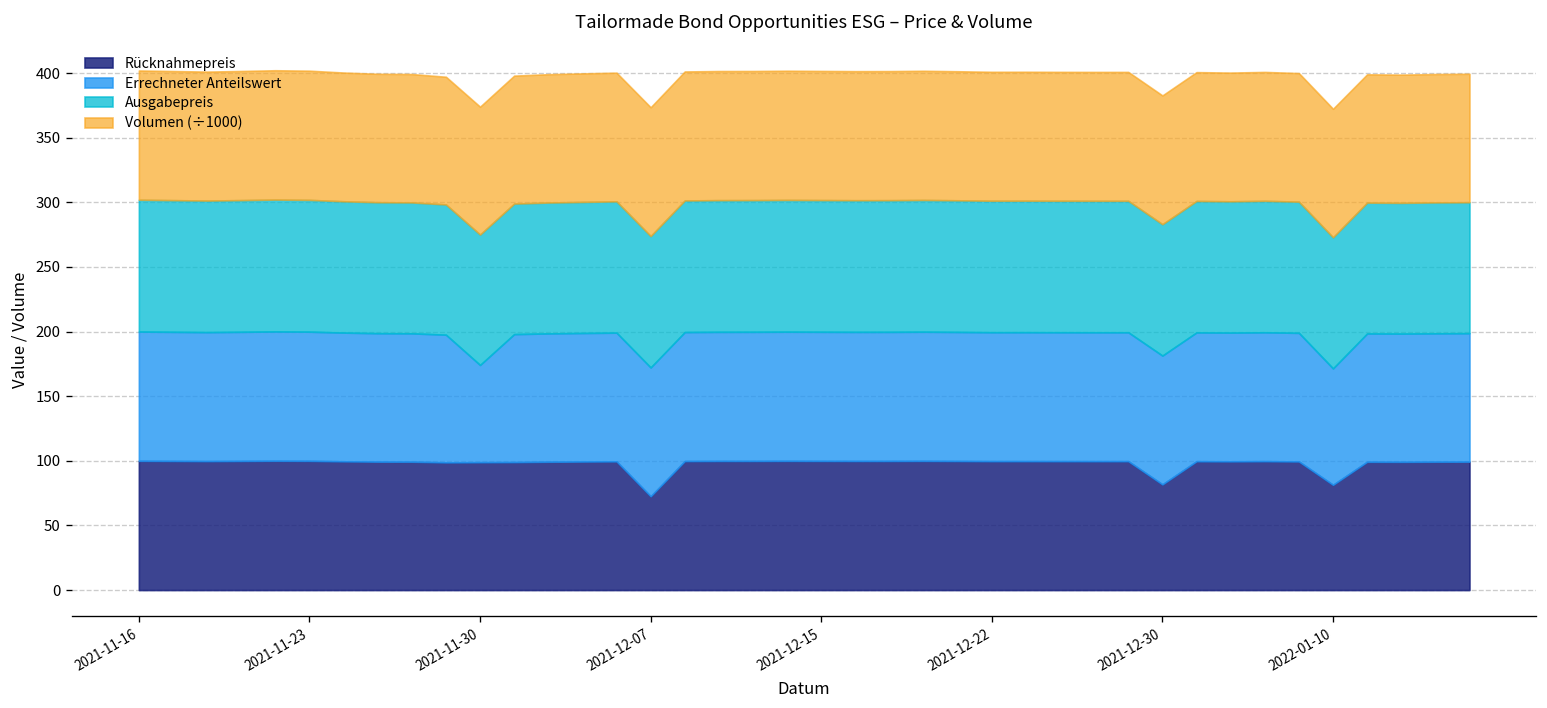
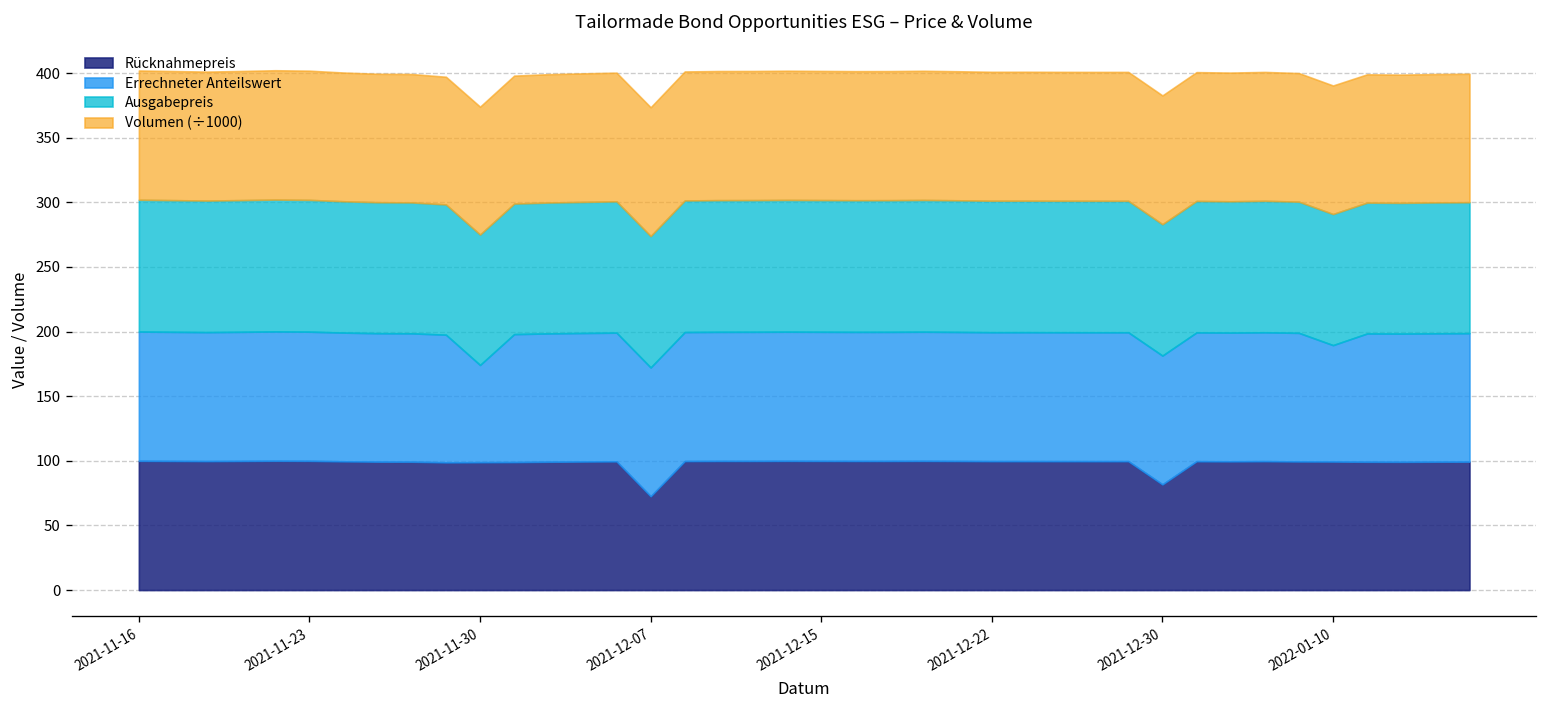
  {
    "Rücknahmepreis": {
      "2021-11-16": 100,
      "2021-11-23": 100,
      "2021-11-30": 99,
      "2021-12-07": 73,
      "2021-12-15": 100,
      "2021-12-22": 100,
      "2021-12-30": 82,
-     "2022-01-10": 81
+     "2022-01-10": 99
    },
    "Volumen (÷1000)": {
      "2021-11-16": 100,
      "2021-11-23": 100,
      "2021-11-30": 99,
      "2021-12-07": 100,
      "2021-12-15": 100,
      "2021-12-22": 100,
      "2021-12-30": 100,
      "2022-01-10": 99
    }
  }
